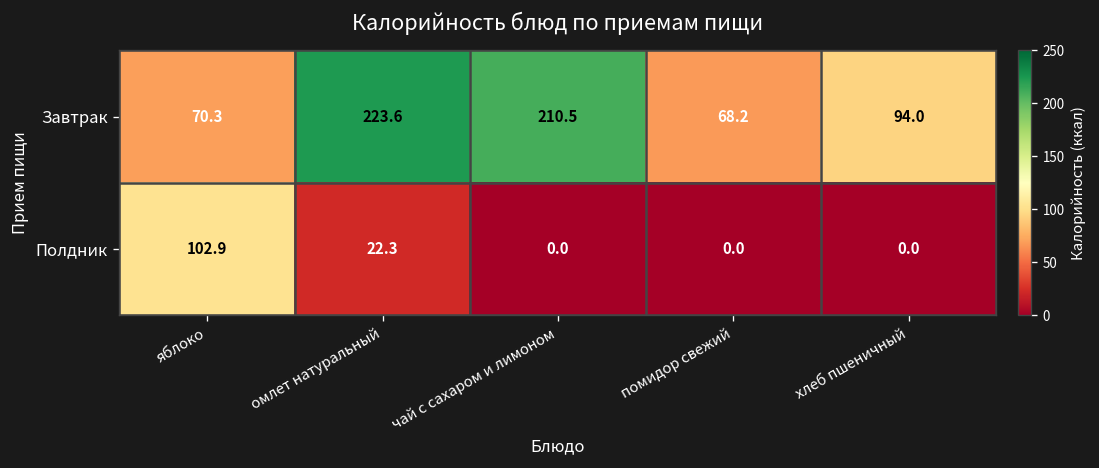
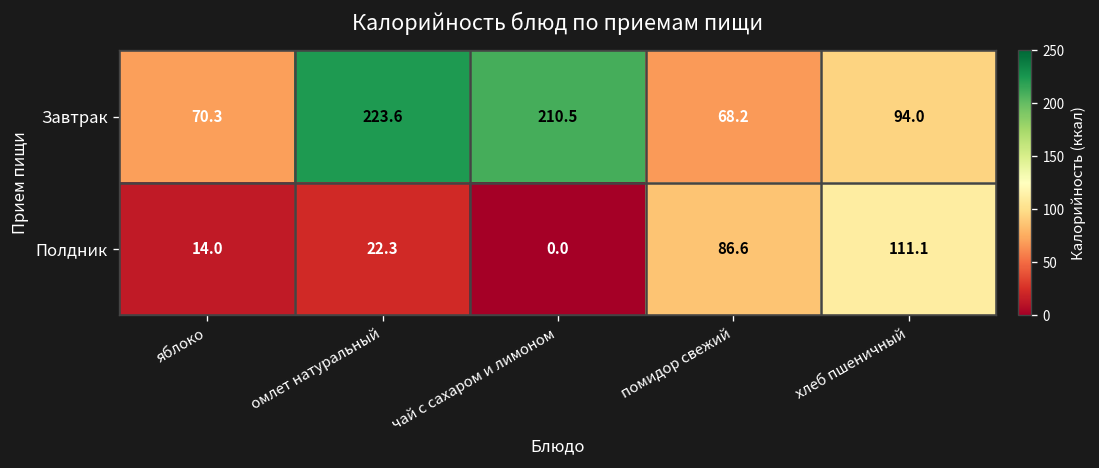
  {
    "Завтрак": {
      "яблоко": 70.3,
      "омлет натуральный": 223.6,
      "чай с сахаром и лимоном": 210.5,
      "помидор свежий": 68.2,
      "хлеб пшеничный": 94.0
    },
    "Полдник": {
-     "яблоко": 102.9,
+     "яблоко": 14.0,
      "омлет натуральный": 22.3,
      "чай с сахаром и лимоном": 0.0,
-     "помидор свежий": 0.0,
-     "хлеб пшеничный": 0.0
+     "помидор свежий": 86.6,
+     "хлеб пшеничный": 111.1
    }
  }
